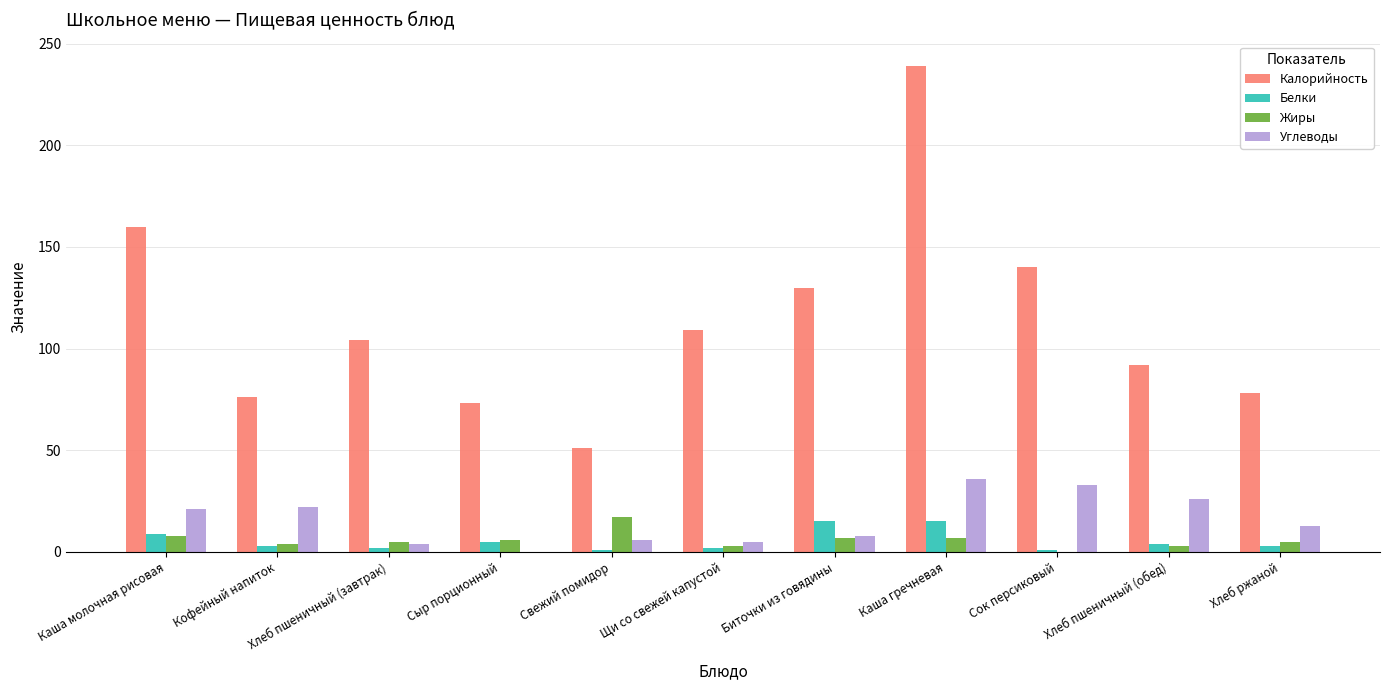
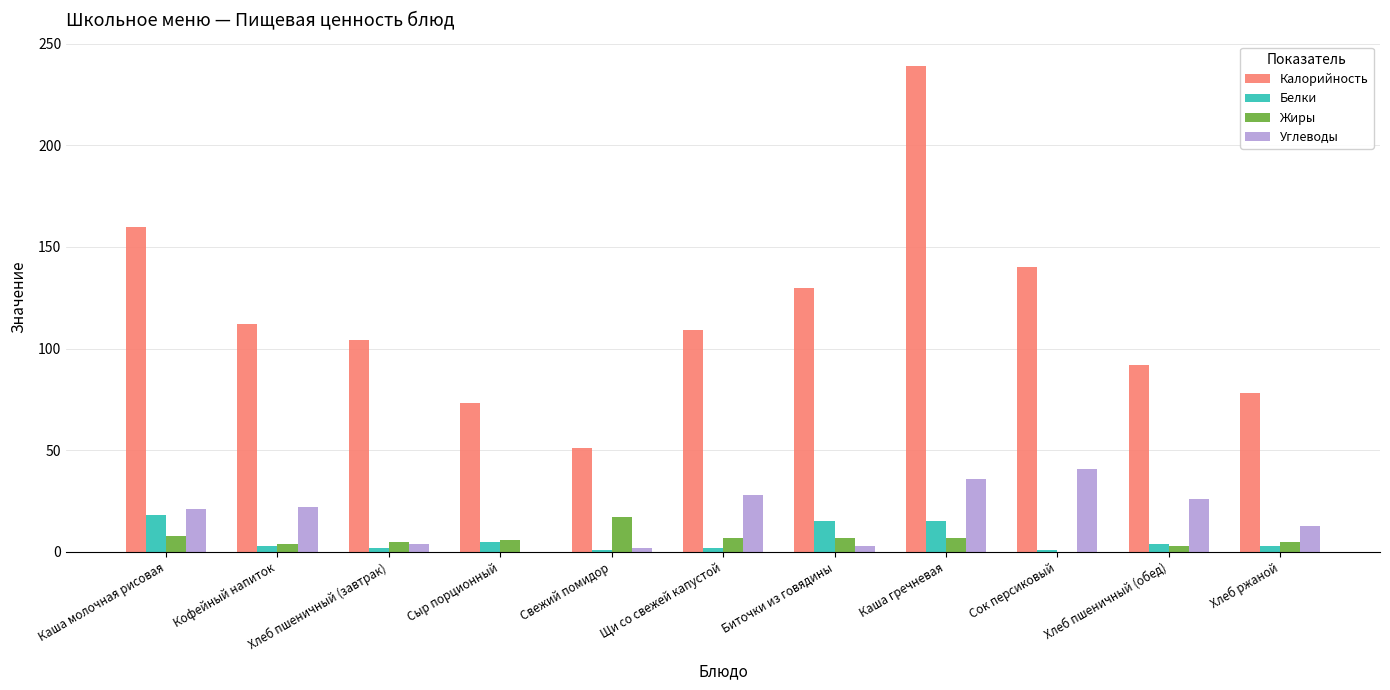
  {
    "Калорийность": {
      "Каша молочная рисовая": 160,
-     "Кофейный напиток": 76,
+     "Кофейный напиток": 112,
      "Хлеб пшеничный (завтрак)": 104,
      "Сыр порционный": 73,
      "Свежий помидор": 51,
      "Щи со свежей капустой": 109,
      "Биточки из говядины": 130,
      "Каша гречневая": 239,
      "Сок персиковый": 140,
      "Хлеб пшеничный (обед)": 92,
      "Хлеб ржаной": 78
    },
    "Белки": {
-     "Каша молочная рисовая": 9,
+     "Каша молочная рисовая": 18,
      "Кофейный напиток": 3,
      "Хлеб пшеничный (завтрак)": 2,
      "Сыр порционный": 5,
      "Щи со свежей капустой": 2,
      "Биточки из говядины": 15,
      "Каша гречневая": 15,
      "Хлеб пшеничный (обед)": 4,
      "Хлеб ржаной": 3
    },
    "Жиры": {
      "Каша молочная рисовая": 8,
      "Кофейный напиток": 4,
      "Хлеб пшеничный (завтрак)": 5,
      "Сыр порционный": 6,
      "Свежий помидор": 17,
-     "Щи со свежей капустой": 3,
+     "Щи со свежей капустой": 7,
      "Биточки из говядины": 7,
      "Каша гречневая": 7,
      "Сок персиковый": 0,
      "Хлеб пшеничный (обед)": 3,
      "Хлеб ржаной": 5
    },
    "Углеводы": {
      "Каша молочная рисовая": 21,
      "Кофейный напиток": 22,
      "Хлеб пшеничный (завтрак)": 4,
      "Сыр порционный": 0,
-     "Свежий помидор": 6,
-     "Щи со свежей капустой": 5,
-     "Биточки из говядины": 8,
+     "Свежий помидор": 2,
+     "Щи со свежей капустой": 28,
+     "Биточки из говядины": 3,
      "Каша гречневая": 36,
-     "Сок персиковый": 33,
+     "Сок персиковый": 41,
      "Хлеб пшеничный (обед)": 26,
      "Хлеб ржаной": 13
    }
  }
